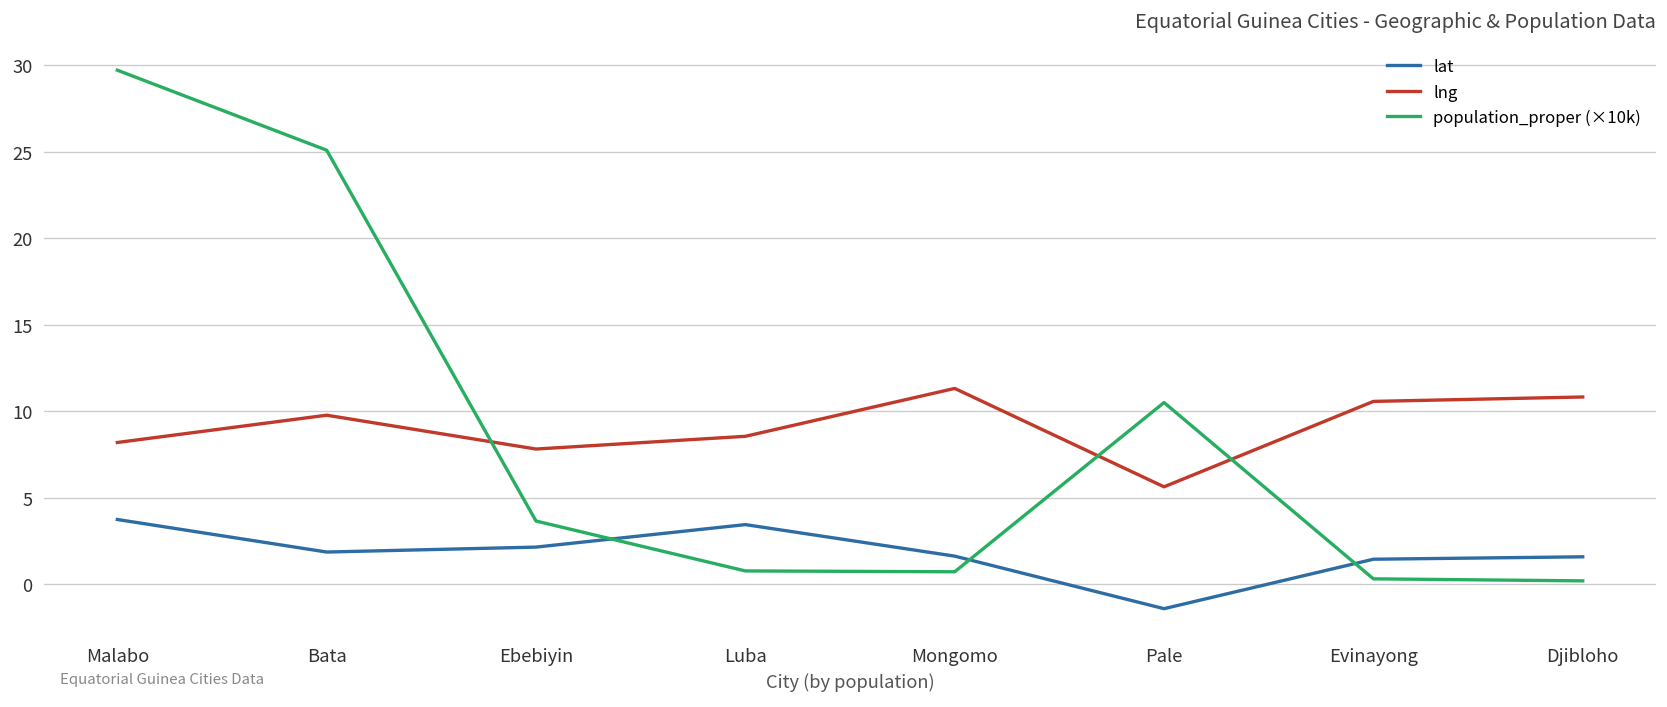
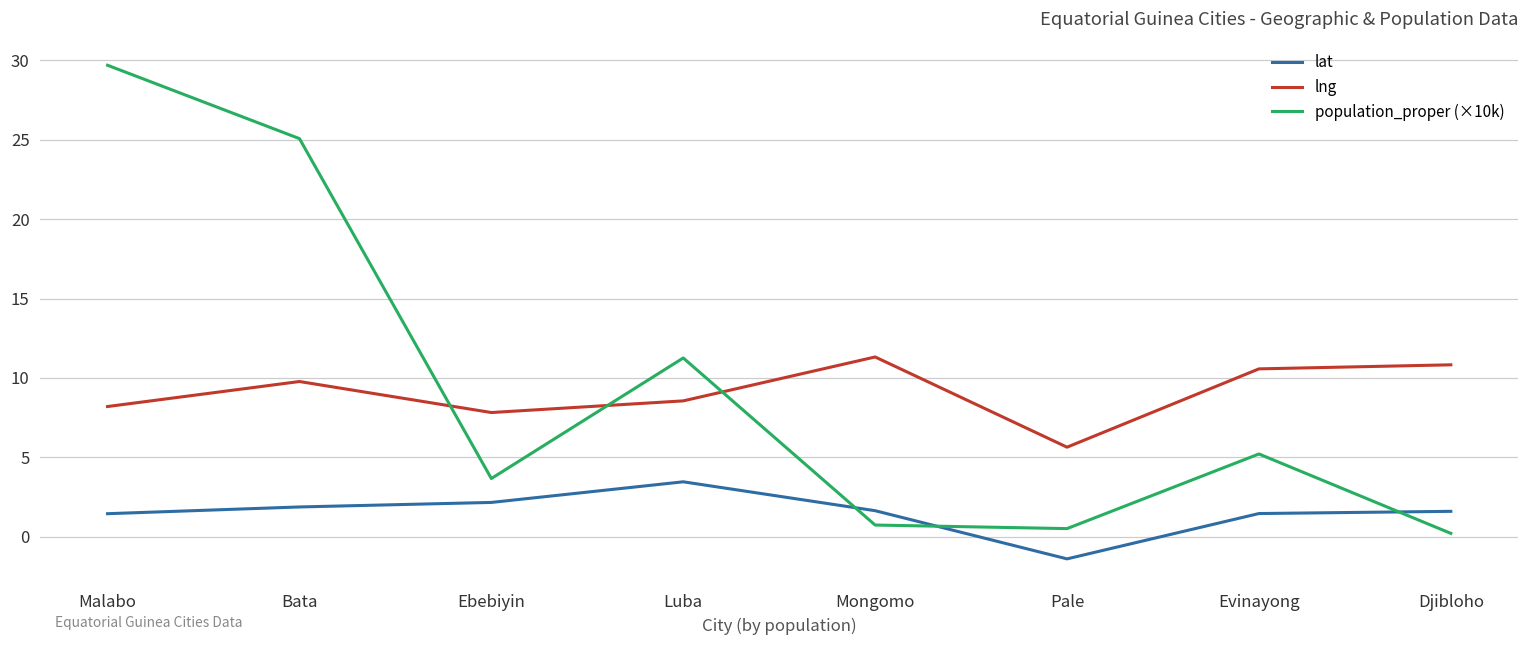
  {
    "lat": {
-     "Malabo": 3.7,
+     "Malabo": 1.4,
      "Bata": 1.9,
      "Ebebiyin": 2.2,
      "Luba": 3.5,
      "Mongomo": 1.6,
      "Pale": -1.4,
      "Evinayong": 1.5,
      "Djibloho": 1.6
    },
    "lng": {
      "Malabo": 8.2,
      "Bata": 9.8,
      "Ebebiyin": 7.8,
      "Luba": 8.6,
      "Mongomo": 11.3,
      "Pale": 5.6,
      "Evinayong": 10.6,
      "Djibloho": 10.8
    },
    "population_proper (×10k)": {
      "Malabo": 29.7,
      "Bata": 25.1,
      "Ebebiyin": 3.7,
-     "Luba": 0.8,
+     "Luba": 11.3,
      "Mongomo": 0.7,
-     "Pale": 10.5,
-     "Evinayong": 0.3,
+     "Pale": 0.5,
+     "Evinayong": 5.2,
      "Djibloho": 0.2
    }
  }
